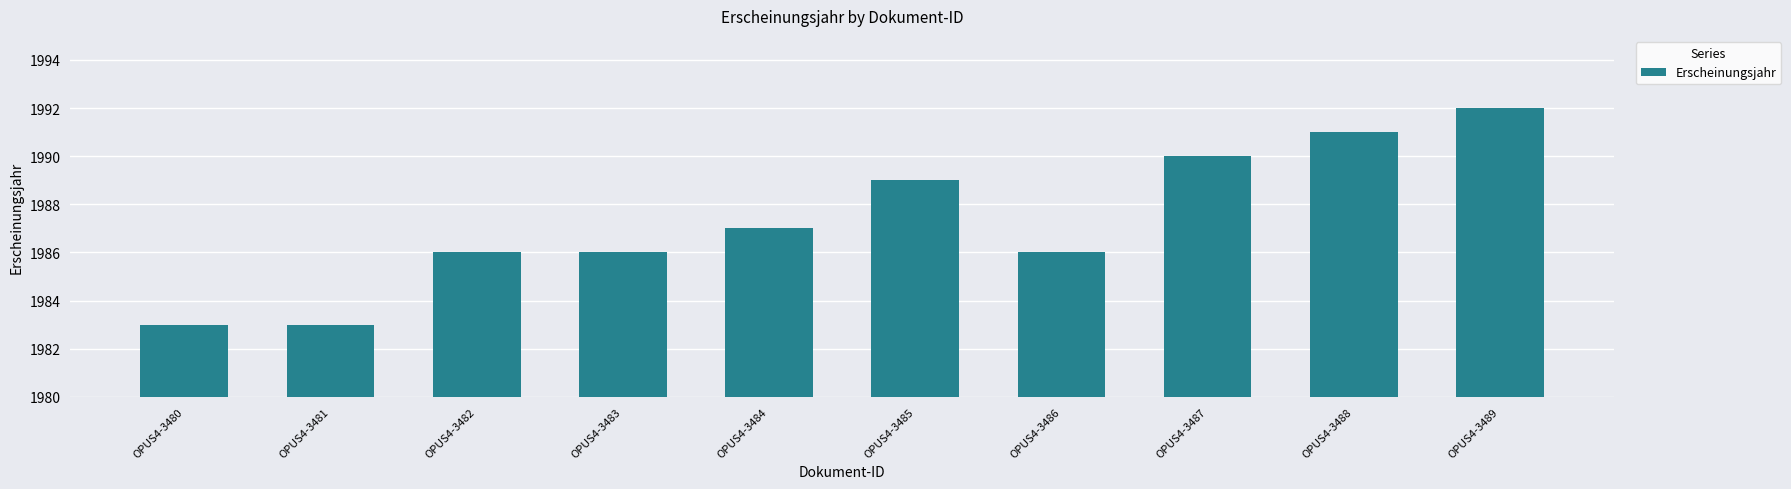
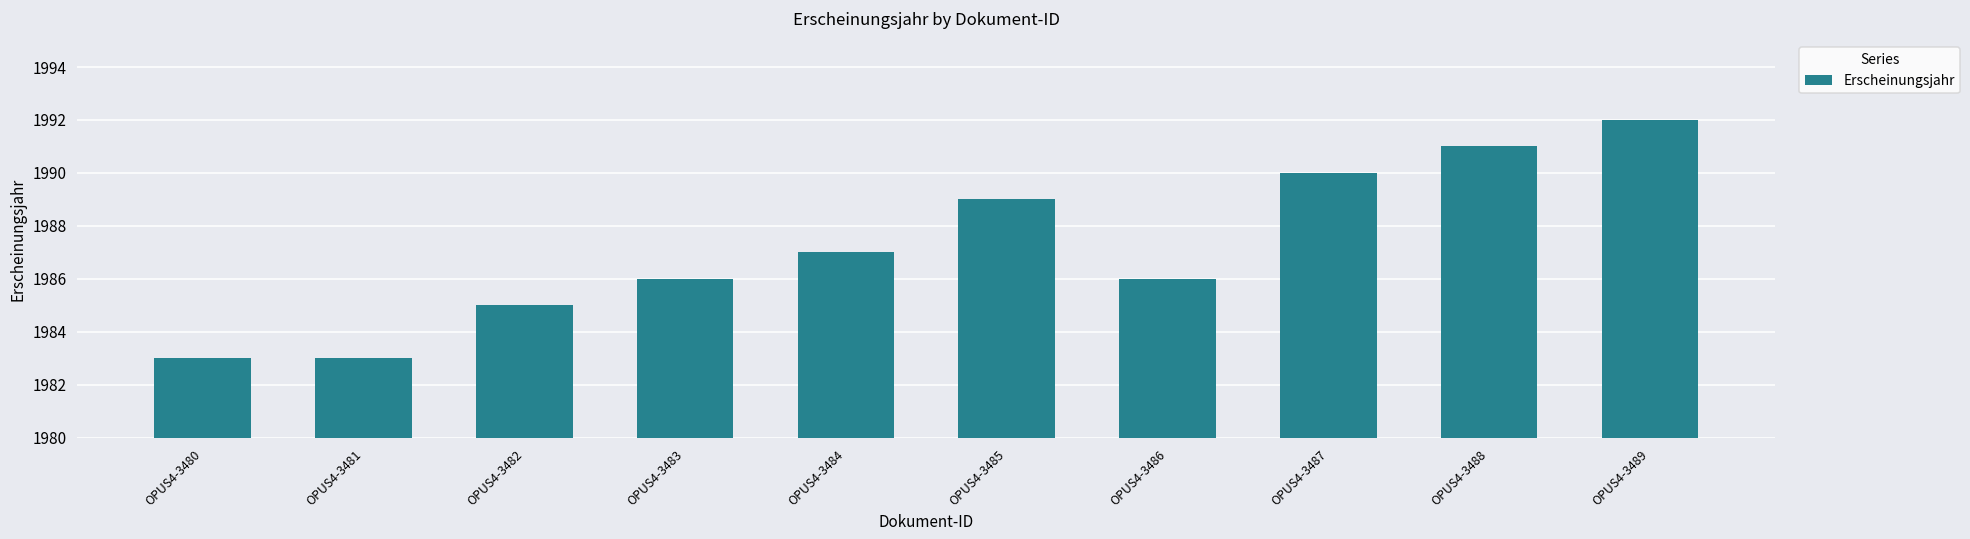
  {
    "OPUS4-3480": 1983,
    "OPUS4-3481": 1983,
-   "OPUS4-3482": 1986,
+   "OPUS4-3482": 1985,
    "OPUS4-3483": 1986,
    "OPUS4-3484": 1987,
    "OPUS4-3485": 1989,
    "OPUS4-3486": 1986,
    "OPUS4-3487": 1990,
    "OPUS4-3488": 1991,
    "OPUS4-3489": 1992
  }
